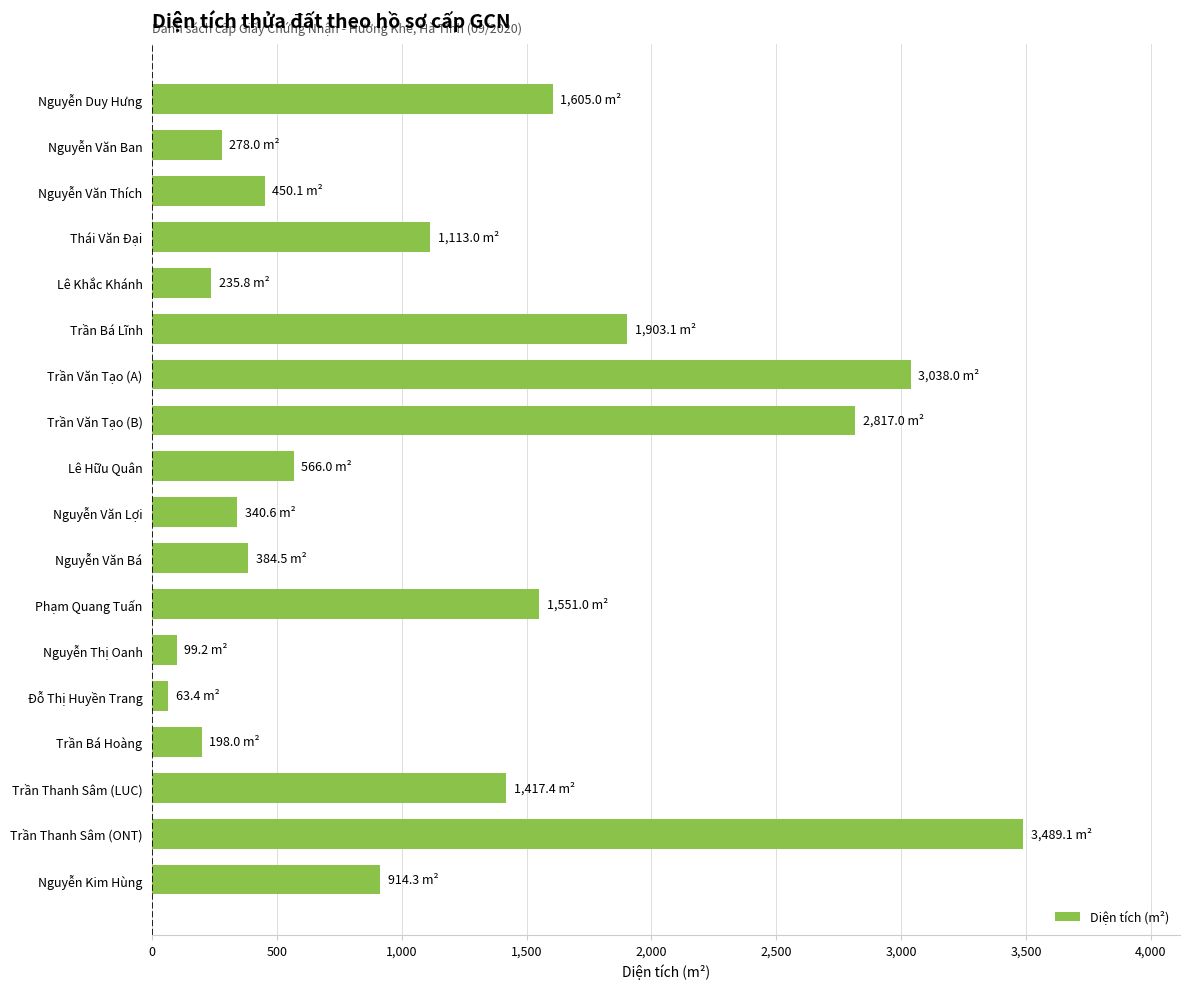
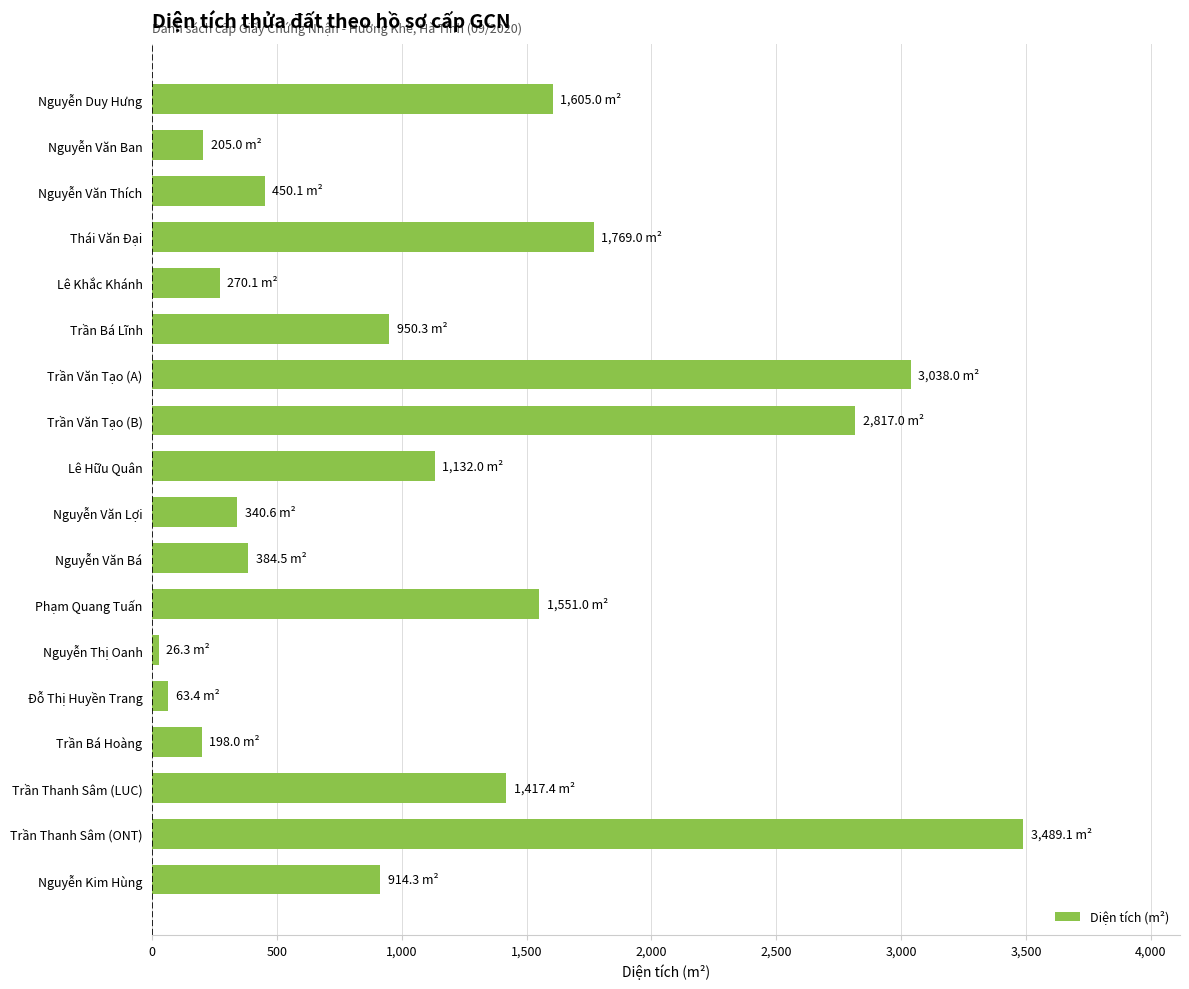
  {
    "Nguyễn Duy Hưng": "1,605.0",
-   "Nguyễn Văn Ban": "278.0",
+   "Nguyễn Văn Ban": "205.0",
    "Nguyễn Văn Thích": "450.1",
-   "Thái Văn Đại": "1,113.0",
-   "Lê Khắc Khánh": "235.8",
-   "Trần Bá Lĩnh": "1,903.1",
+   "Thái Văn Đại": "1,769.0",
+   "Lê Khắc Khánh": "270.1",
+   "Trần Bá Lĩnh": "950.3",
    "Trần Văn Tạo (A)": "3,038.0",
    "Trần Văn Tạo (B)": "2,817.0",
-   "Lê Hữu Quân": "566.0",
+   "Lê Hữu Quân": "1,132.0",
    "Nguyễn Văn Lợi": "340.6",
    "Nguyễn Văn Bá": "384.5",
    "Phạm Quang Tuấn": "1,551.0",
-   "Nguyễn Thị Oanh": "99.2",
+   "Nguyễn Thị Oanh": "26.3",
    "Đỗ Thị Huyền Trang": "63.4",
    "Trần Bá Hoàng": "198.0",
    "Trần Thanh Sâm (LUC)": "1,417.4",
    "Trần Thanh Sâm (ONT)": "3,489.1",
    "Nguyễn Kim Hùng": "914.3"
  }
